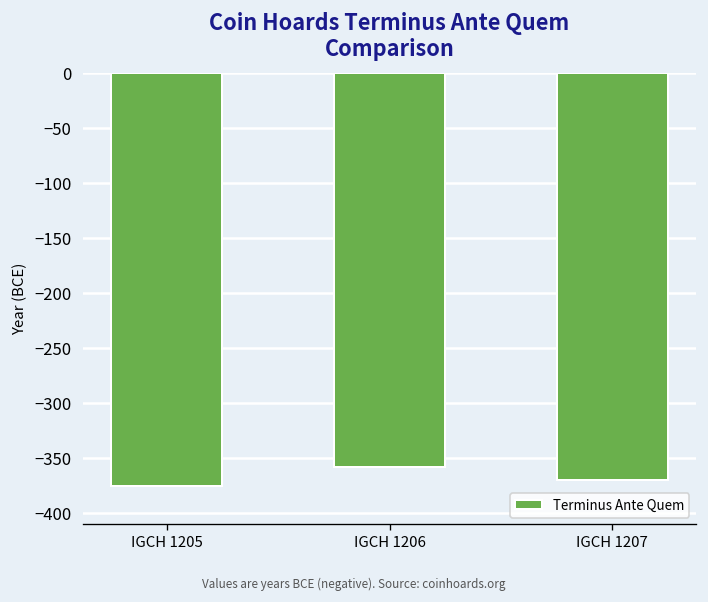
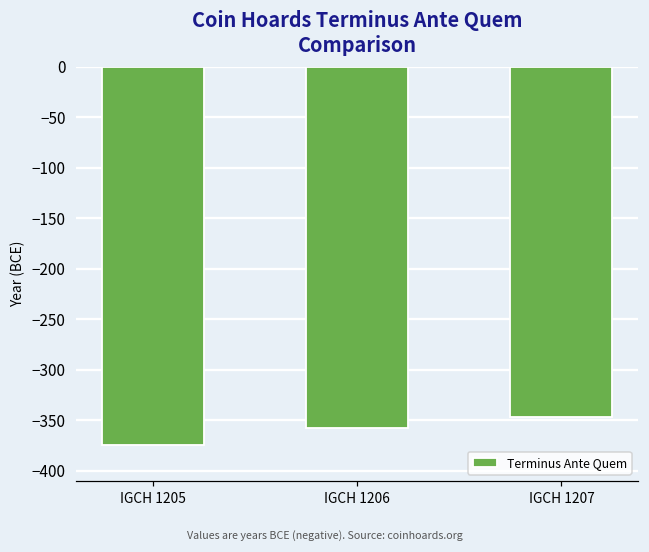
  {
    "IGCH 1205": -380,
    "IGCH 1206": -360,
-   "IGCH 1207": -370
+   "IGCH 1207": -350
  }
